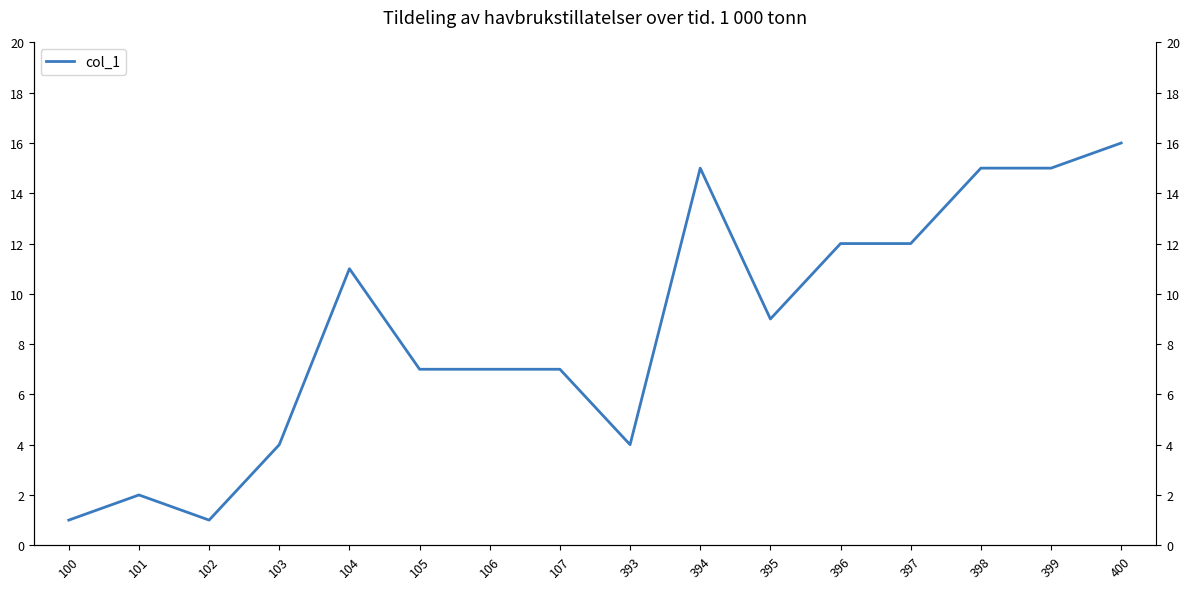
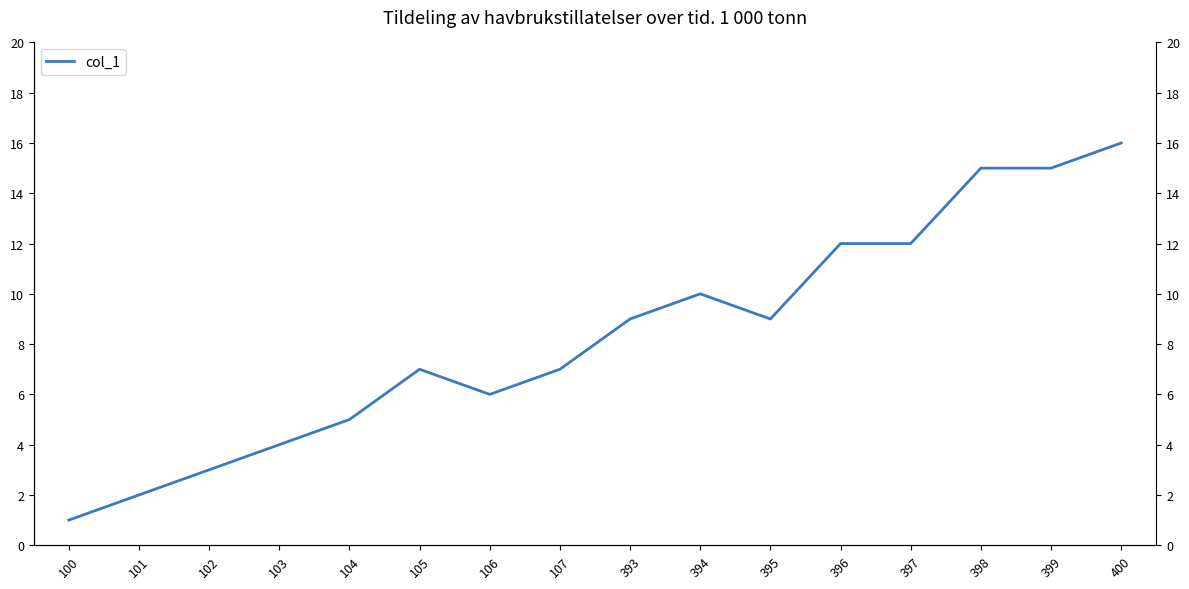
  {
    "100": 1,
    "101": 2,
-   "102": 1,
+   "102": 3,
    "103": 4,
-   "104": 11,
+   "104": 5,
    "105": 7,
-   "106": 7,
+   "106": 6,
    "107": 7,
-   "393": 4,
-   "394": 15,
+   "393": 9,
+   "394": 10,
    "395": 9,
    "396": 12,
    "397": 12,
    "398": 15,
    "399": 15,
    "400": 16
  }
